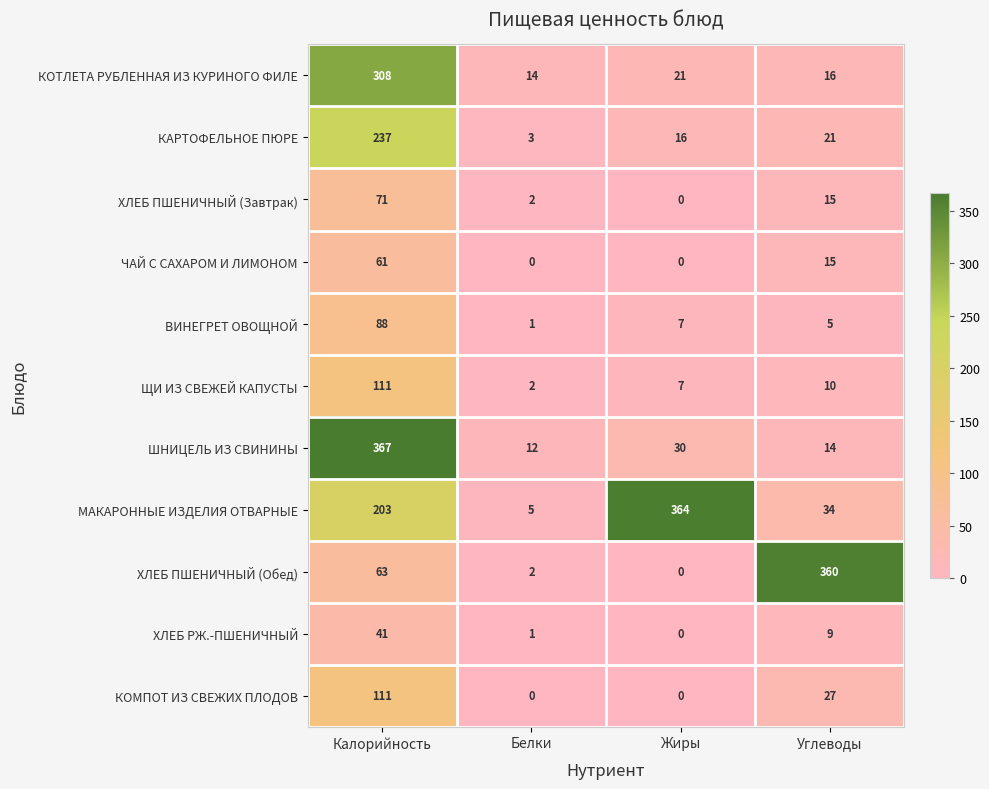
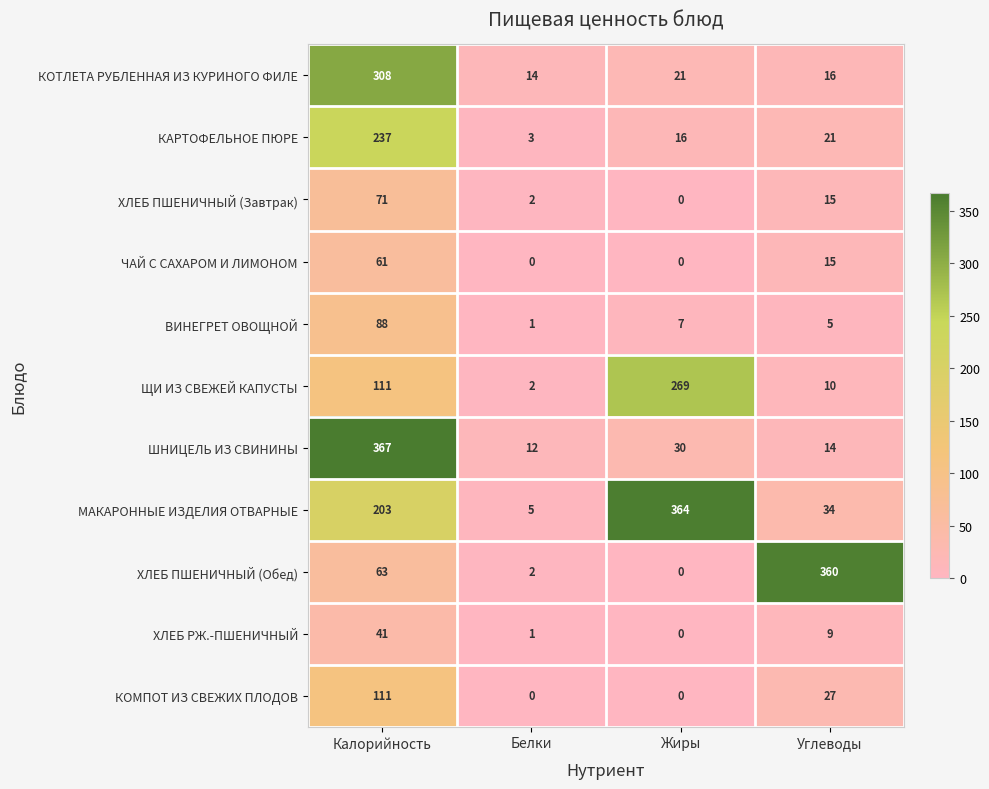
  {
    "КОТЛЕТА РУБЛЕННАЯ ИЗ КУРИНОГО ФИЛЕ": {
      "Калорийность": 308,
      "Белки": 14,
      "Жиры": 21,
      "Углеводы": 16
    },
    "КАРТОФЕЛЬНОЕ ПЮРЕ": {
      "Калорийность": 237,
      "Белки": 3,
      "Жиры": 16,
      "Углеводы": 21
    },
    "ХЛЕБ ПШЕНИЧНЫЙ (Завтрак)": {
      "Калорийность": 71,
      "Белки": 2,
      "Жиры": 0,
      "Углеводы": 15
    },
    "ЧАЙ С САХАРОМ И ЛИМОНОМ": {
      "Калорийность": 61,
      "Белки": 0,
      "Жиры": 0,
      "Углеводы": 15
    },
    "ВИНЕГРЕТ ОВОЩНОЙ": {
      "Калорийность": 88,
      "Белки": 1,
      "Жиры": 7,
      "Углеводы": 5
    },
    "ЩИ ИЗ СВЕЖЕЙ КАПУСТЫ": {
      "Калорийность": 111,
      "Белки": 2,
-     "Жиры": 7,
+     "Жиры": 269,
      "Углеводы": 10
    },
    "ШНИЦЕЛЬ ИЗ СВИНИНЫ": {
      "Калорийность": 367,
      "Белки": 12,
      "Жиры": 30,
      "Углеводы": 14
    },
    "МАКАРОННЫЕ ИЗДЕЛИЯ ОТВАРНЫЕ": {
      "Калорийность": 203,
      "Белки": 5,
      "Жиры": 364,
      "Углеводы": 34
    },
    "ХЛЕБ ПШЕНИЧНЫЙ (Обед)": {
      "Калорийность": 63,
      "Белки": 2,
      "Жиры": 0,
      "Углеводы": 360
    },
    "ХЛЕБ РЖ.-ПШЕНИЧНЫЙ": {
      "Калорийность": 41,
      "Белки": 1,
      "Жиры": 0,
      "Углеводы": 9
    },
    "КОМПОТ ИЗ СВЕЖИХ ПЛОДОВ": {
      "Калорийность": 111,
      "Белки": 0,
      "Жиры": 0,
      "Углеводы": 27
    }
  }
